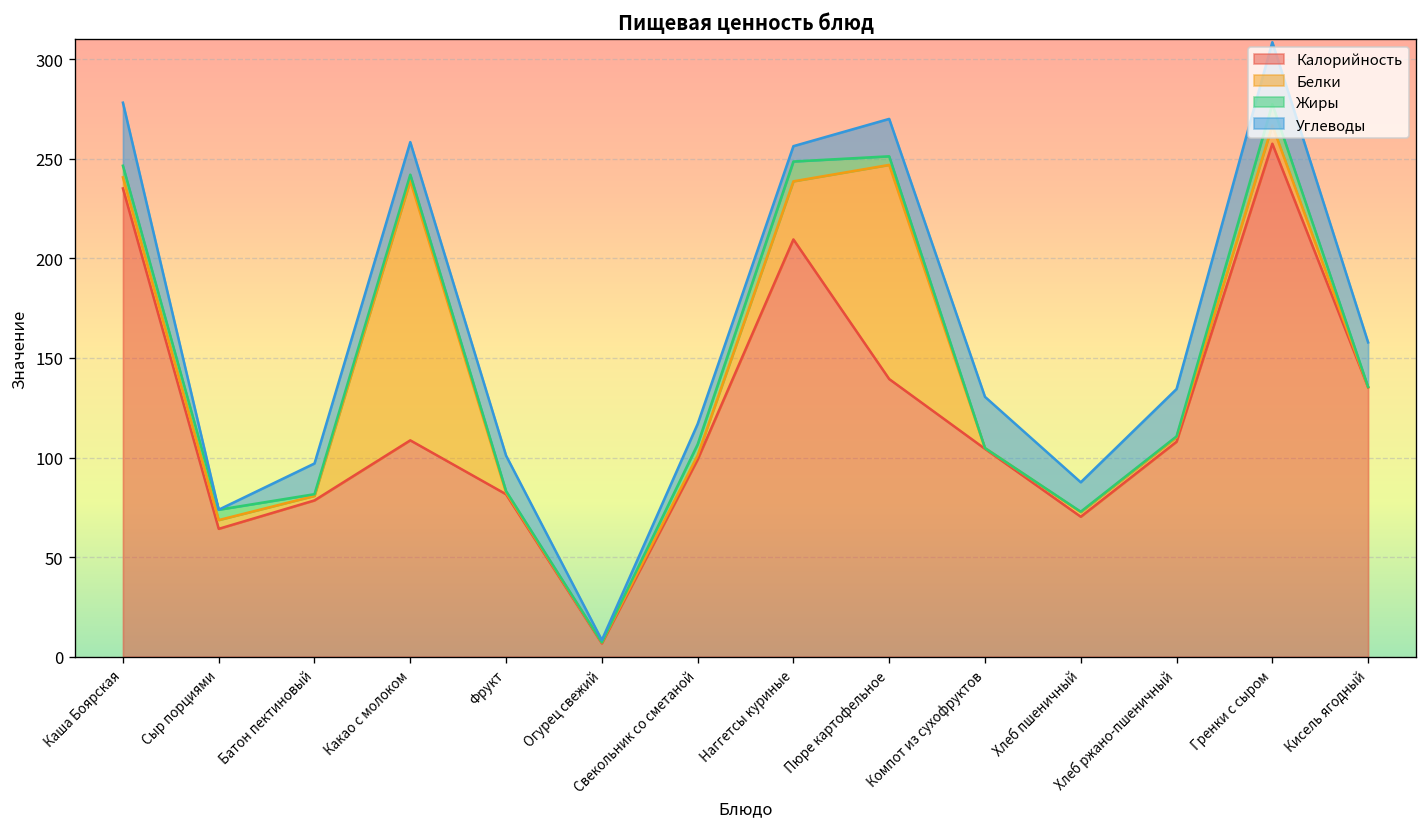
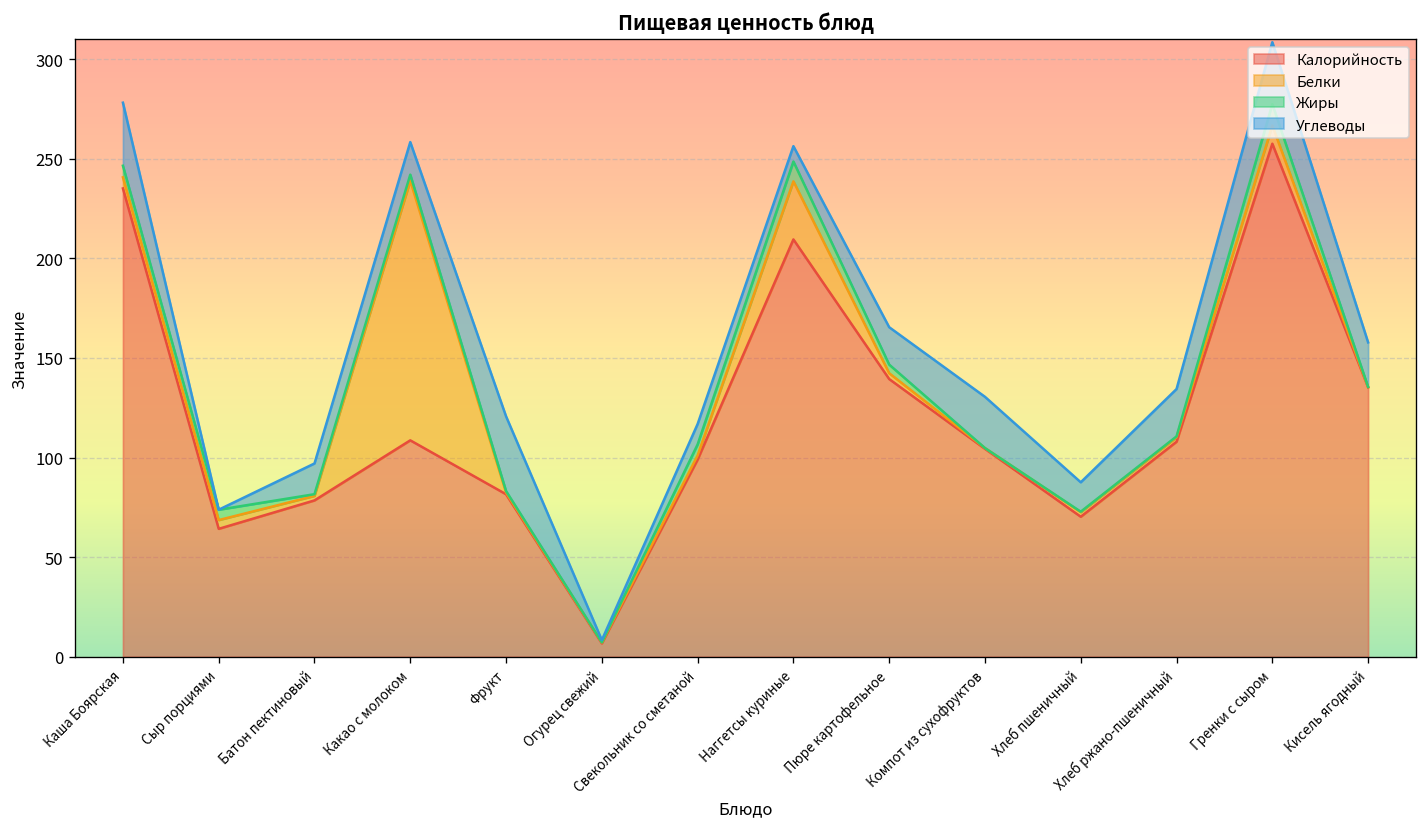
  {
    "Калорийность": {
      "Каша Боярская": 235,
      "Сыр порциями": 64,
      "Батон пектиновый": 79,
      "Какао с молоком": 109,
      "Свекольник со сметаной": 99,
      "Наггетсы куриные": 210,
      "Пюре картофельное": 139,
      "Хлеб пшеничный": 70,
      "Хлеб ржано-пшеничный": 108,
      "Гренки с сыром": 258
    },
    "Белки": {
      "Каша Боярская": 6,
      "Сыр порциями": 4,
      "Какао с молоком": 130,
      "Свекольник со сметаной": 2,
      "Наггетсы куриные": 29,
-     "Пюре картофельное": 107
+     "Пюре картофельное": 3
    },
    "Жиры": {
      "Каша Боярская": 6,
      "Какао с молоком": 3,
      "Свекольник со сметаной": 6,
      "Наггетсы куриные": 10,
      "Пюре картофельное": 4
    },
    "Углеводы": {
      "Каша Боярская": 32,
      "Батон пектиновый": 15,
      "Какао с молоком": 16,
-     "Фрукт": 18,
+     "Фрукт": 38,
      "Свекольник со сметаной": 10,
      "Наггетсы куриные": 8,
      "Пюре картофельное": 19,
      "Компот из сухофруктов": 26,
      "Хлеб пшеничный": 15,
      "Хлеб ржано-пшеничный": 24,
      "Гренки с сыром": 31,
      "Кисель ягодный": 22
    }
  }
